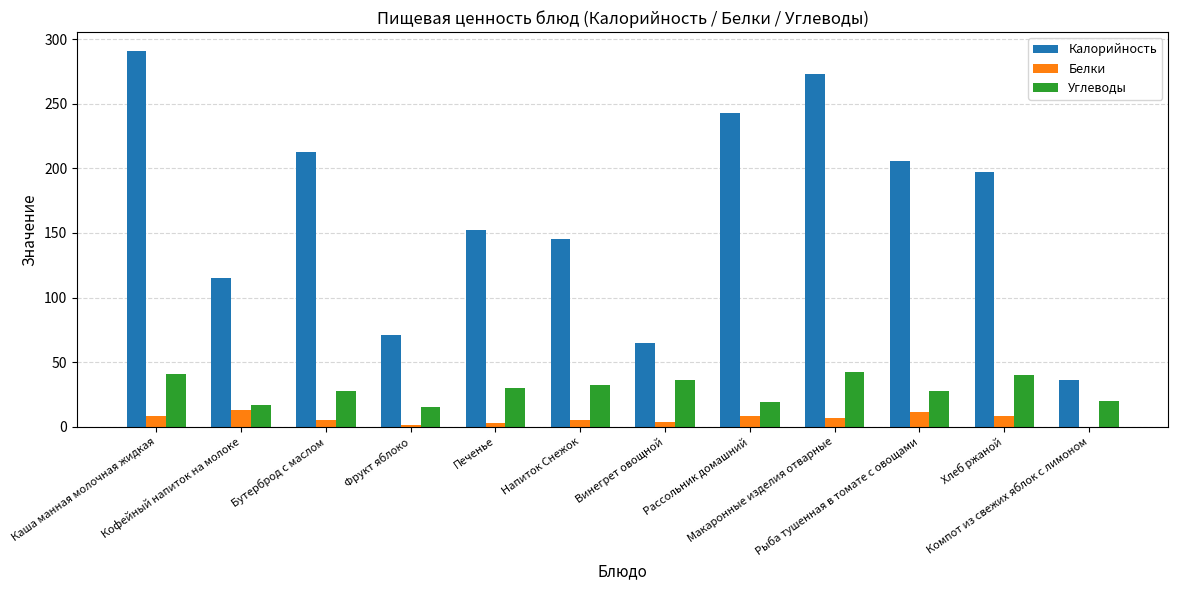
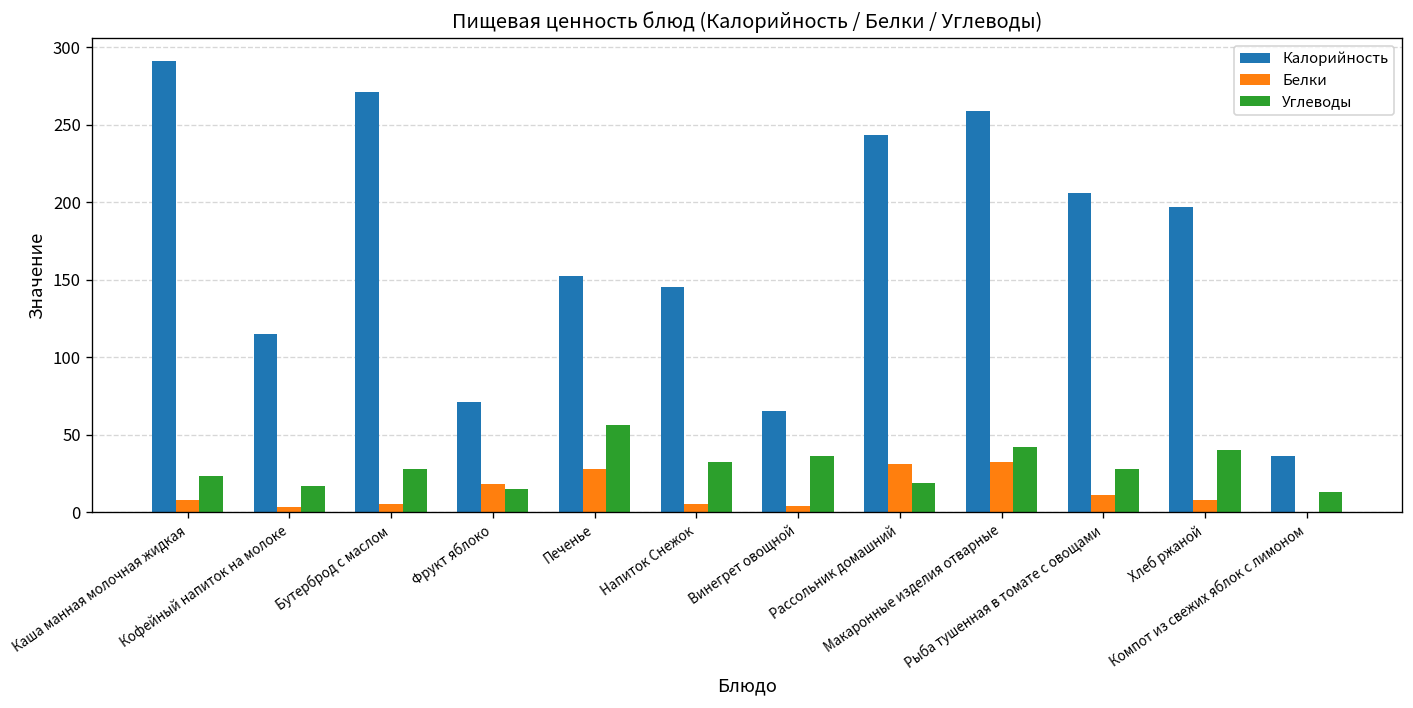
  {
    "Калорийность": {
      "Каша манная молочная жидкая": 291,
      "Кофейный напиток на молоке": 115,
-     "Бутерброд с маслом": 213,
+     "Бутерброд с маслом": 271,
      "Фрукт яблоко": 71,
      "Печенье": 152,
      "Напиток Снежок": 145,
      "Винегрет овощной": 65,
      "Рассольник домашний": 243,
-     "Макаронные изделия отварные": 273,
+     "Макаронные изделия отварные": 259,
      "Рыба тушенная в томате с овощами": 206,
      "Хлеб ржаной": 197,
      "Компот из свежих яблок с лимоном": 36
    },
    "Белки": {
      "Каша манная молочная жидкая": 8,
-     "Кофейный напиток на молоке": 13,
+     "Кофейный напиток на молоке": 3,
      "Бутерброд с маслом": 5,
-     "Фрукт яблоко": 1,
-     "Печенье": 3,
+     "Фрукт яблоко": 18,
+     "Печенье": 28,
      "Напиток Снежок": 5,
      "Винегрет овощной": 4,
-     "Рассольник домашний": 8,
-     "Макаронные изделия отварные": 7,
+     "Рассольник домашний": 31,
+     "Макаронные изделия отварные": 32,
      "Рыба тушенная в томате с овощами": 11,
      "Хлеб ржаной": 8,
      "Компот из свежих яблок с лимоном": 0
    },
    "Углеводы": {
-     "Каша манная молочная жидкая": 41,
+     "Каша манная молочная жидкая": 23,
      "Кофейный напиток на молоке": 17,
      "Бутерброд с маслом": 28,
      "Фрукт яблоко": 15,
-     "Печенье": 30,
+     "Печенье": 56,
      "Напиток Снежок": 32,
      "Винегрет овощной": 36,
      "Рассольник домашний": 19,
      "Макаронные изделия отварные": 42,
      "Рыба тушенная в томате с овощами": 28,
      "Хлеб ржаной": 40,
-     "Компот из свежих яблок с лимоном": 20
+     "Компот из свежих яблок с лимоном": 13
    }
  }
